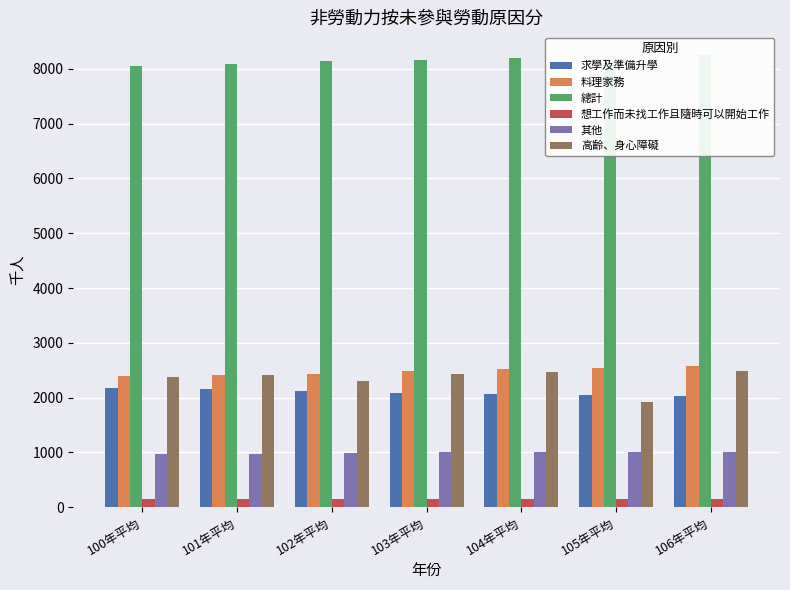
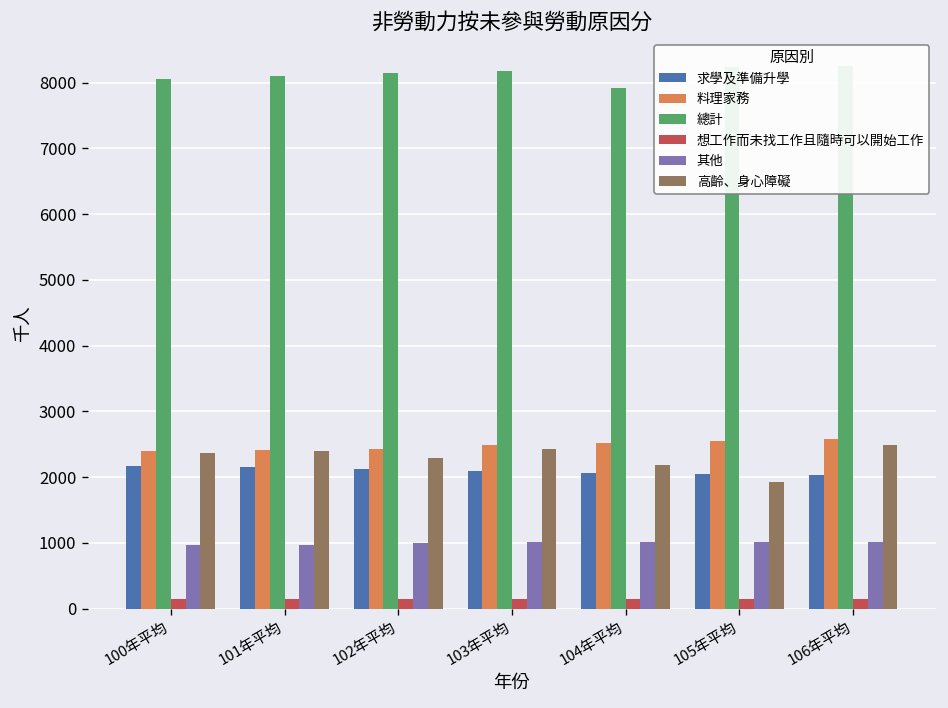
  {
    "總計": {
      "100年平均": 8100,
      "101年平均": 8100,
      "102年平均": 8100,
      "103年平均": 8200,
-     "104年平均": 8200
+     "104年平均": 7900
    },
    "高齡、身心障礙": {
      "100年平均": 2400,
      "101年平均": 2400,
      "102年平均": 2300,
      "103年平均": 2400,
-     "104年平均": 2500,
+     "104年平均": 2200,
      "105年平均": 1900,
      "106年平均": 2500
    }
  }
